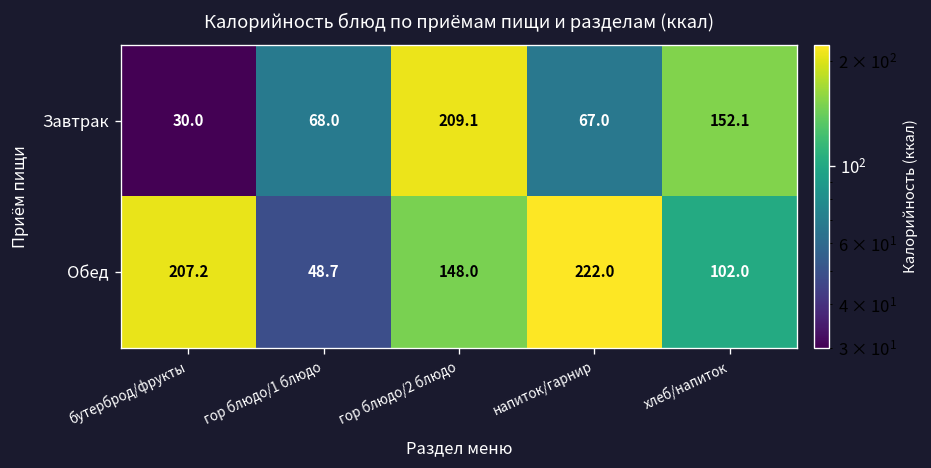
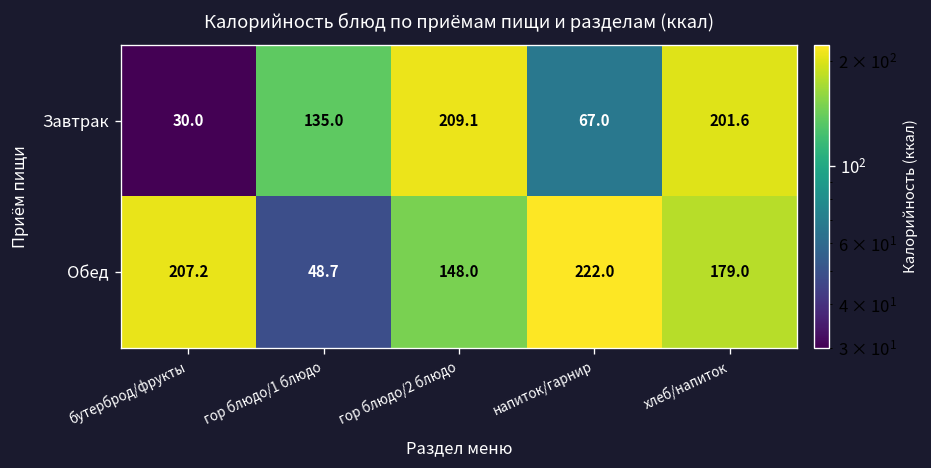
  {
    "Завтрак": {
      "бутерброд/фрукты": 30.0,
-     "гор блюдо/1 блюдо": 68.0,
+     "гор блюдо/1 блюдо": 135.0,
      "гор блюдо/2 блюдо": 209.1,
      "напиток/гарнир": 67.0,
-     "хлеб/напиток": 152.1
+     "хлеб/напиток": 201.6
    },
    "Обед": {
      "бутерброд/фрукты": 207.2,
      "гор блюдо/1 блюдо": 48.7,
      "гор блюдо/2 блюдо": 148.0,
      "напиток/гарнир": 222.0,
-     "хлеб/напиток": 102.0
+     "хлеб/напиток": 179.0
    }
  }
